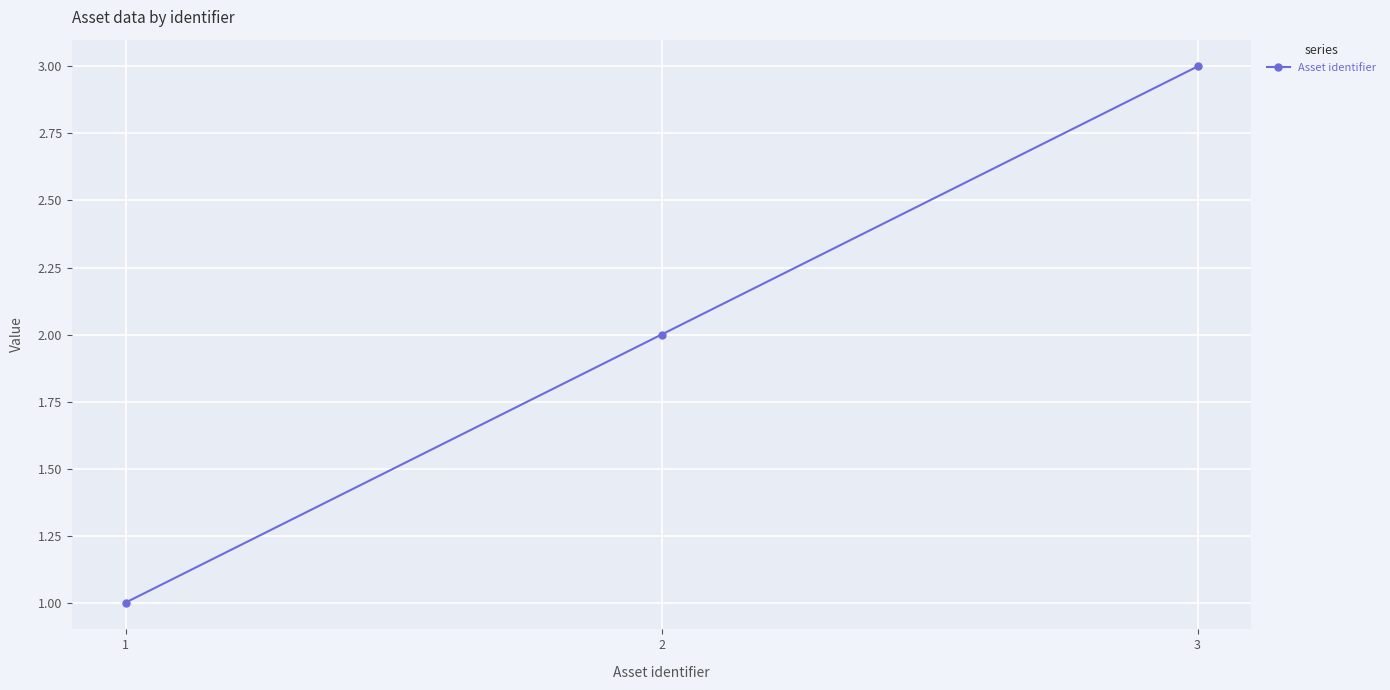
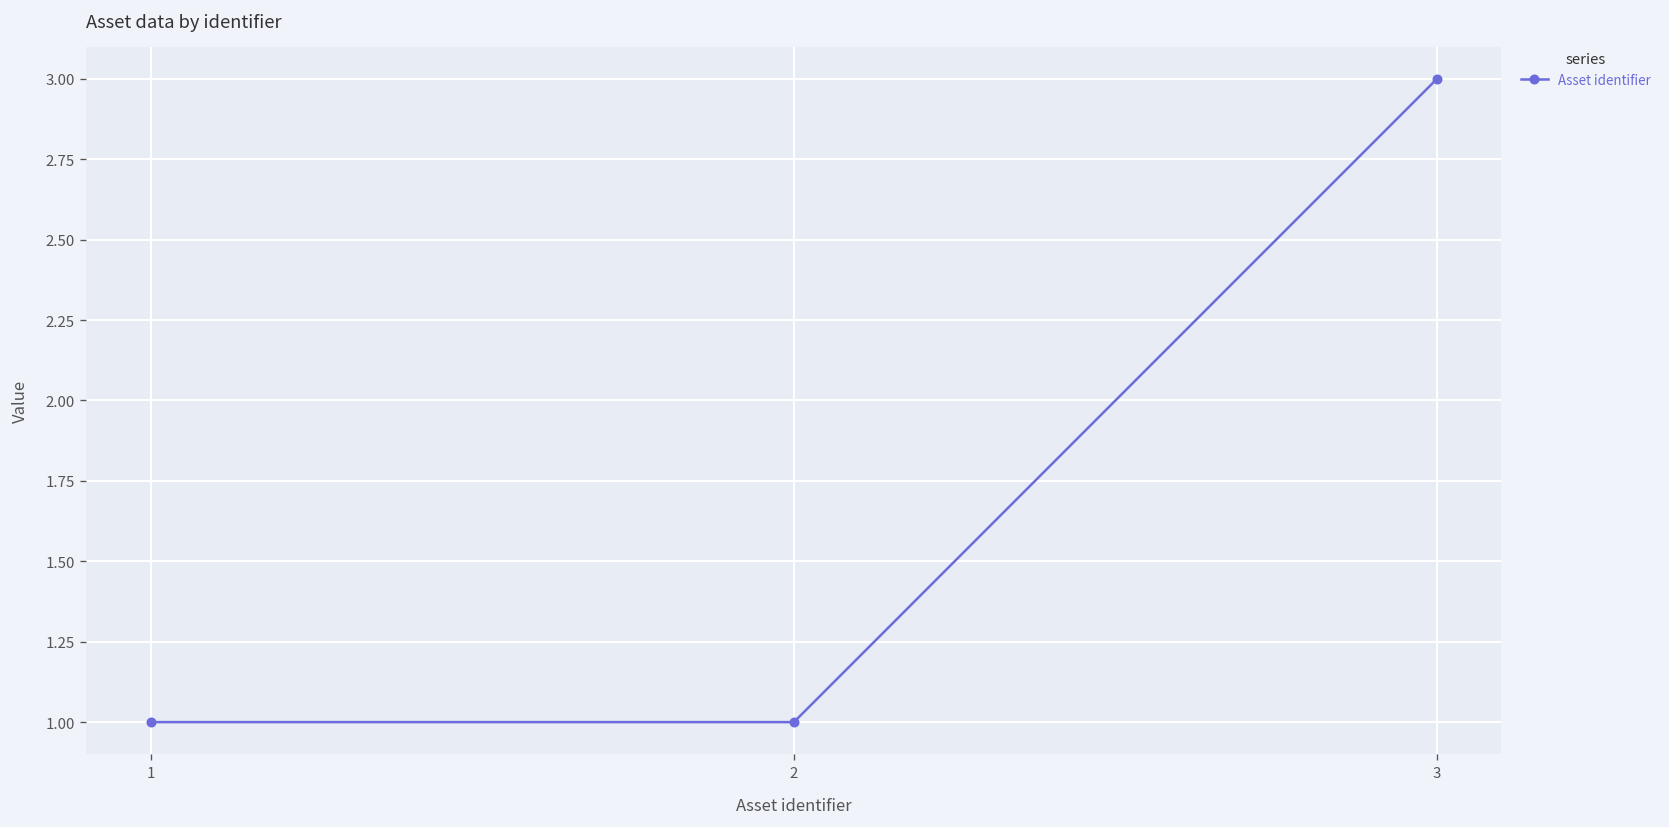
  {
    "1": 1,
-   "2": 2,
+   "2": 1,
    "3": 3
  }
